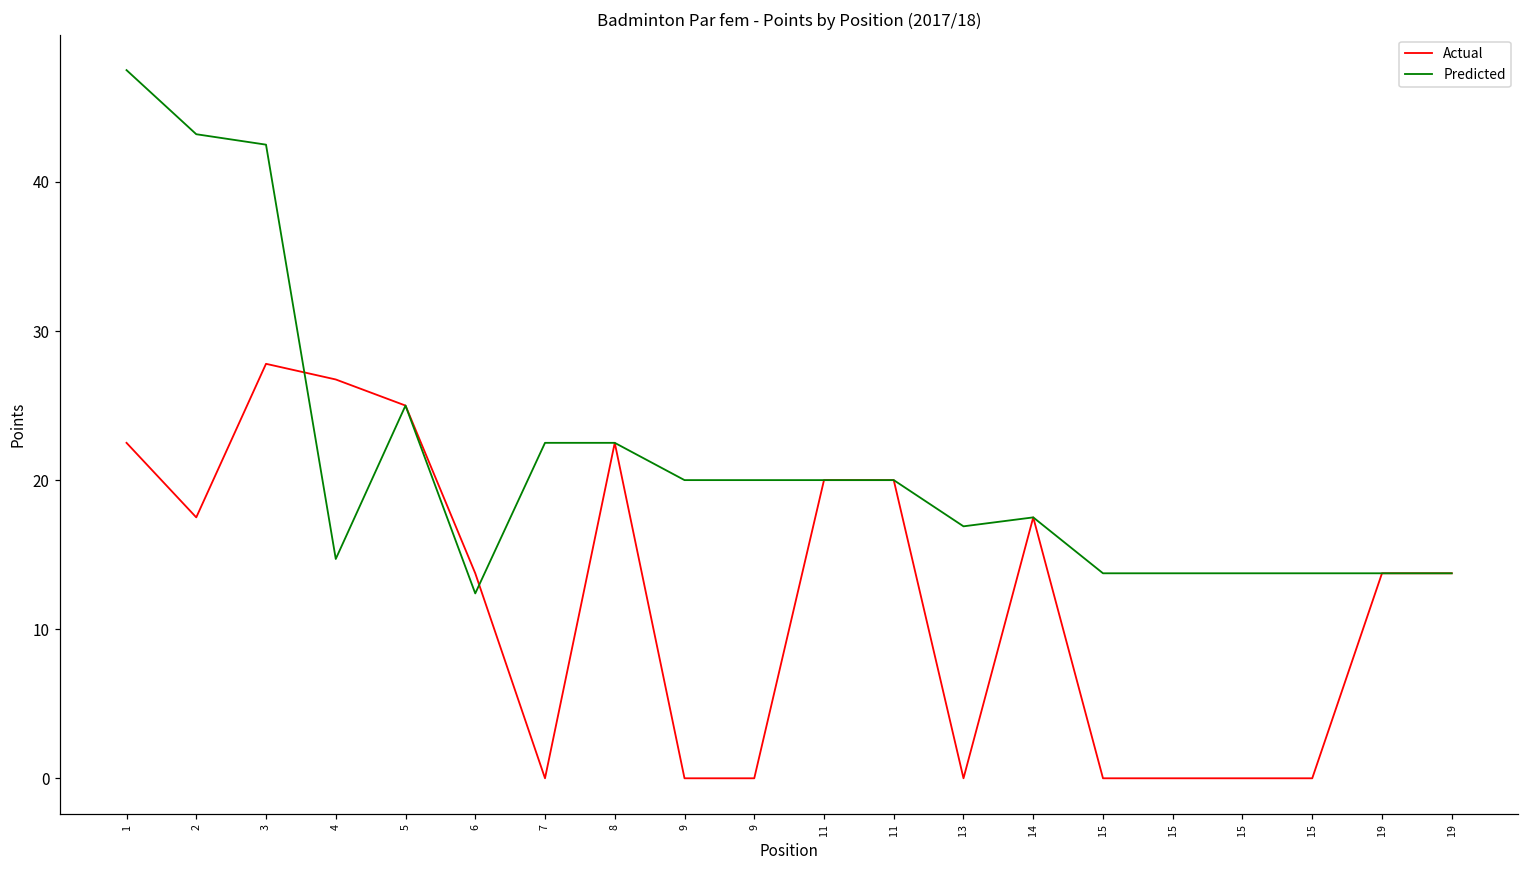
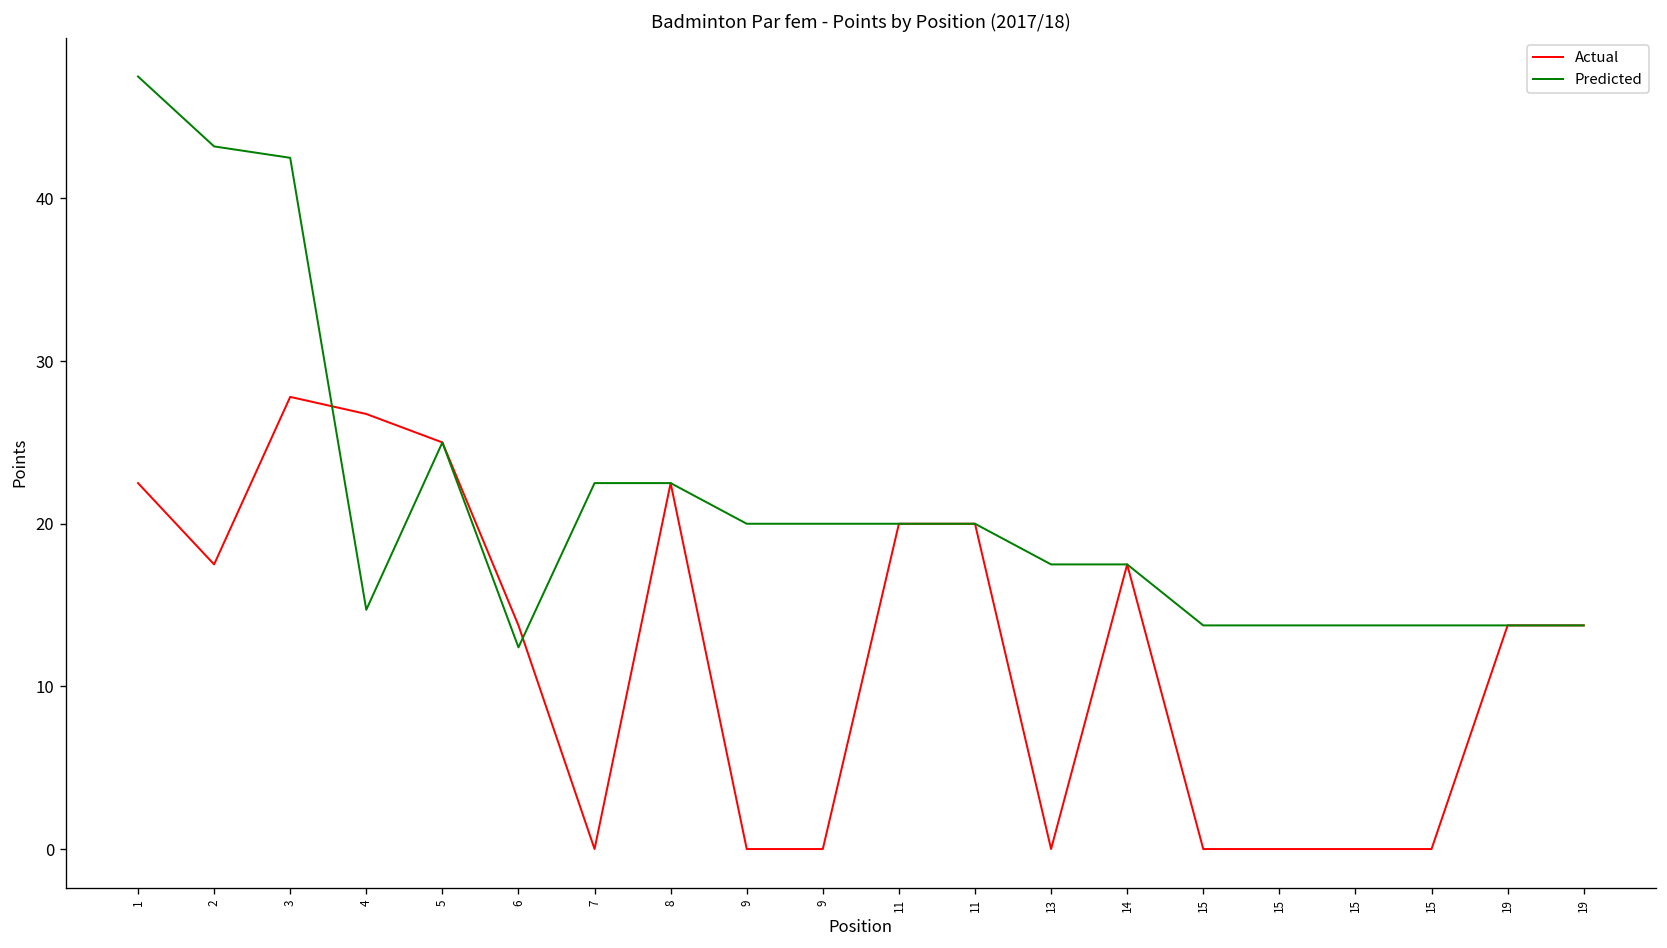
  {
    "Actual": {
      "1": 22.5,
      "2": 17.5,
      "3": 27.8,
      "4": 26.8,
      "6": 13.8,
      "7": 0.0,
      "13": 0.0
    },
    "Predicted": {
      "1": 47.5,
      "2": 43.2,
      "3": 42.5,
      "4": 14.7,
      "6": 12.4,
      "7": 22.5,
-     "13": 16.9
+     "13": 17.5
    }
  }
